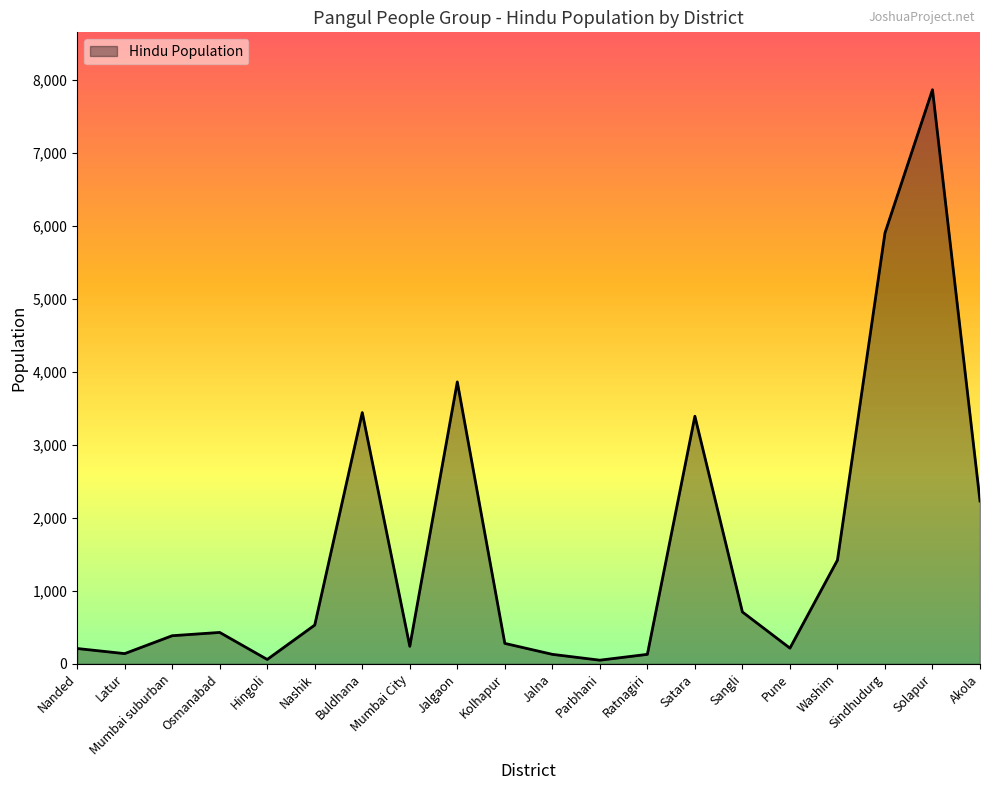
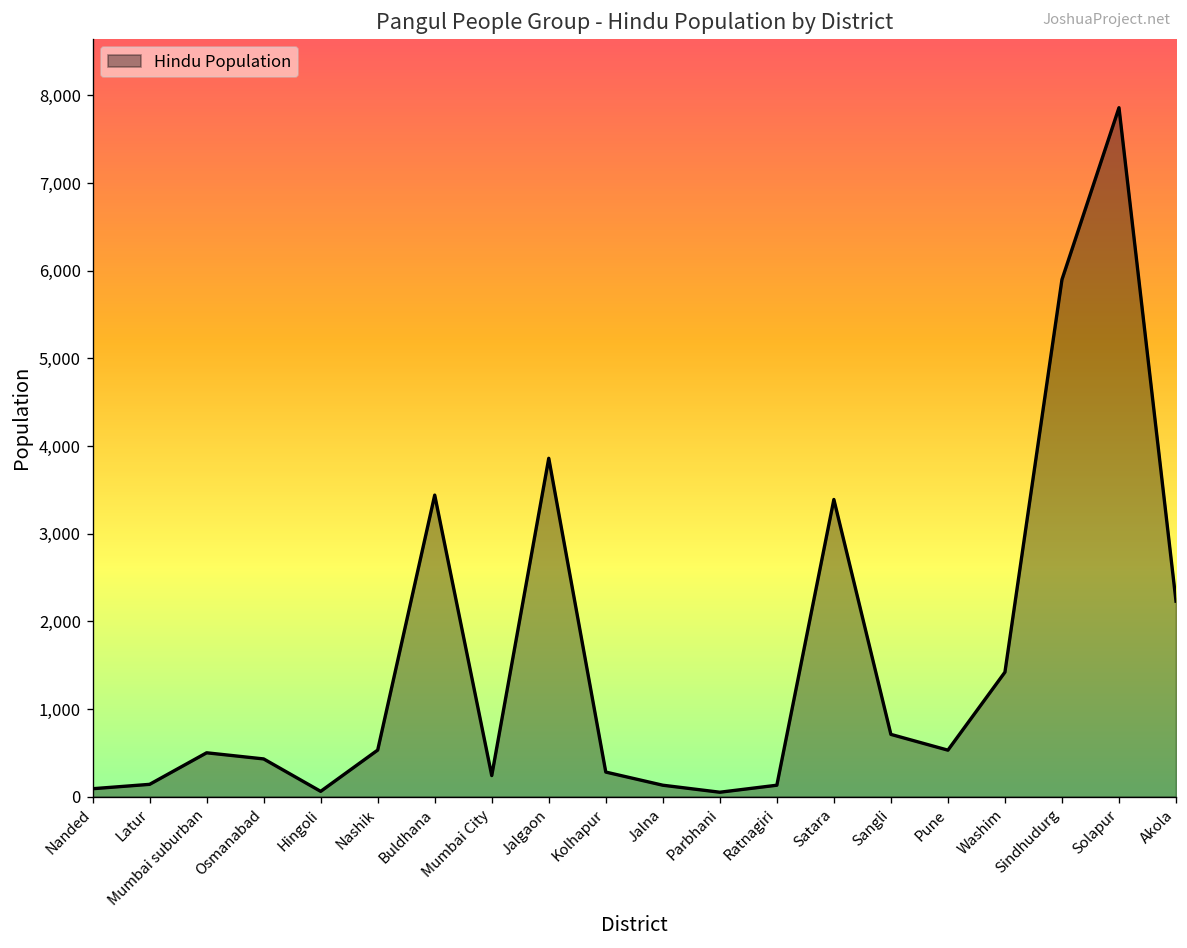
  {
-   "Nanded": "200",
+   "Nanded": "100",
    "Latur": "100",
-   "Mumbai suburban": "400",
+   "Mumbai suburban": "500",
    "Osmanabad": "400",
    "Hingoli": "100",
    "Nashik": "500",
    "Buldhana": "3,400",
    "Mumbai City": "200",
    "Jalgaon": "3,900",
    "Kolhapur": "300",
    "Jalna": "100",
    "Parbhani": "100",
    "Ratnagiri": "100",
    "Satara": "3,400",
    "Sangli": "700",
-   "Pune": "200",
+   "Pune": "500",
    "Washim": "1,400",
    "Sindhudurg": "5,900",
    "Solapur": "7,900",
    "Akola": "2,200"
  }
